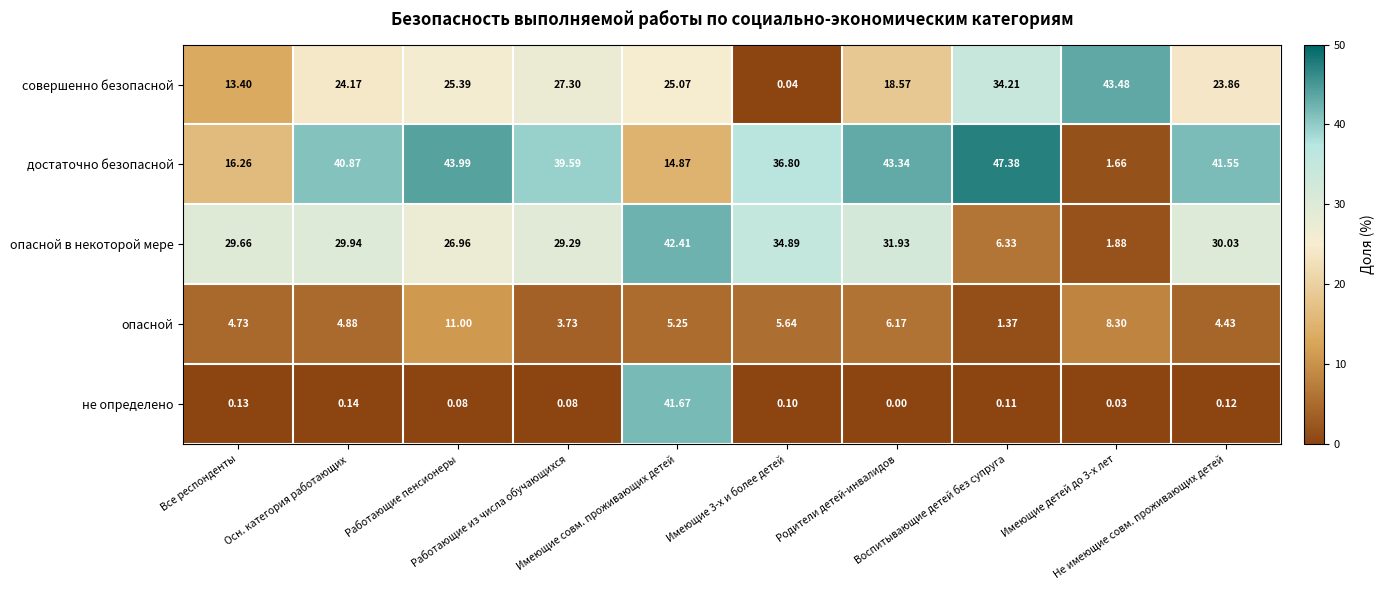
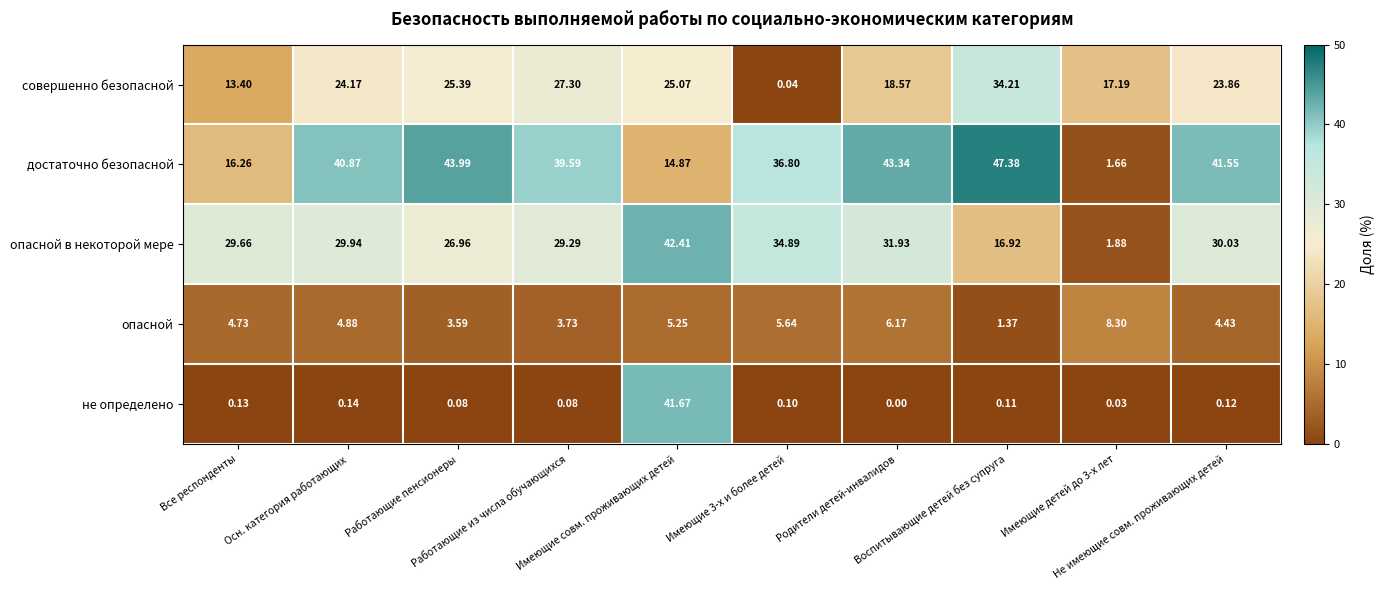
  {
    "совершенно безопасной": {
      "Все респонденты": 13.40,
      "Осн. категория работающих": 24.17,
      "Работающие пенсионеры": 25.39,
      "Работающие из числа обучающихся": 27.30,
      "Имеющие совм. проживающих детей": 25.07,
      "Имеющие 3-х и более детей": 0.04,
      "Родители детей-инвалидов": 18.57,
      "Воспитывающие детей без супруга": 34.21,
-     "Имеющие детей до 3-х лет": 43.48,
+     "Имеющие детей до 3-х лет": 17.19,
      "Не имеющие совм. проживающих детей": 23.86
    },
    "достаточно безопасной": {
      "Все респонденты": 16.26,
      "Осн. категория работающих": 40.87,
      "Работающие пенсионеры": 43.99,
      "Работающие из числа обучающихся": 39.59,
      "Имеющие совм. проживающих детей": 14.87,
      "Имеющие 3-х и более детей": 36.80,
      "Родители детей-инвалидов": 43.34,
      "Воспитывающие детей без супруга": 47.38,
      "Имеющие детей до 3-х лет": 1.66,
      "Не имеющие совм. проживающих детей": 41.55
    },
    "опасной в некоторой мере": {
      "Все респонденты": 29.66,
      "Осн. категория работающих": 29.94,
      "Работающие пенсионеры": 26.96,
      "Работающие из числа обучающихся": 29.29,
      "Имеющие совм. проживающих детей": 42.41,
      "Имеющие 3-х и более детей": 34.89,
      "Родители детей-инвалидов": 31.93,
-     "Воспитывающие детей без супруга": 6.33,
+     "Воспитывающие детей без супруга": 16.92,
      "Имеющие детей до 3-х лет": 1.88,
      "Не имеющие совм. проживающих детей": 30.03
    },
    "опасной": {
      "Все респонденты": 4.73,
      "Осн. категория работающих": 4.88,
-     "Работающие пенсионеры": 11.00,
+     "Работающие пенсионеры": 3.59,
      "Работающие из числа обучающихся": 3.73,
      "Имеющие совм. проживающих детей": 5.25,
      "Имеющие 3-х и более детей": 5.64,
      "Родители детей-инвалидов": 6.17,
      "Воспитывающие детей без супруга": 1.37,
      "Имеющие детей до 3-х лет": 8.30,
      "Не имеющие совм. проживающих детей": 4.43
    },
    "не определено": {
      "Все респонденты": 0.13,
      "Осн. категория работающих": 0.14,
      "Работающие пенсионеры": 0.08,
      "Работающие из числа обучающихся": 0.08,
      "Имеющие совм. проживающих детей": 41.67,
      "Имеющие 3-х и более детей": 0.10,
      "Родители детей-инвалидов": 0.00,
      "Воспитывающие детей без супруга": 0.11,
      "Имеющие детей до 3-х лет": 0.03,
      "Не имеющие совм. проживающих детей": 0.12
    }
  }
